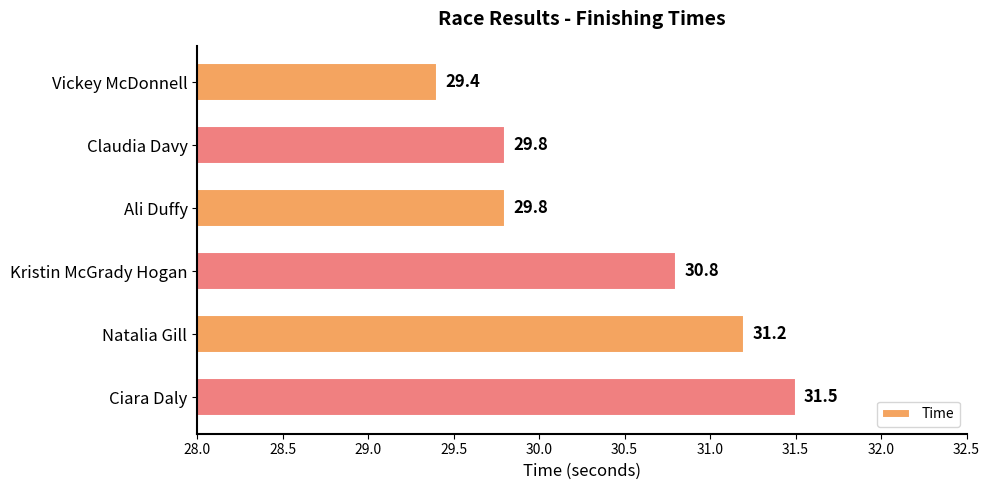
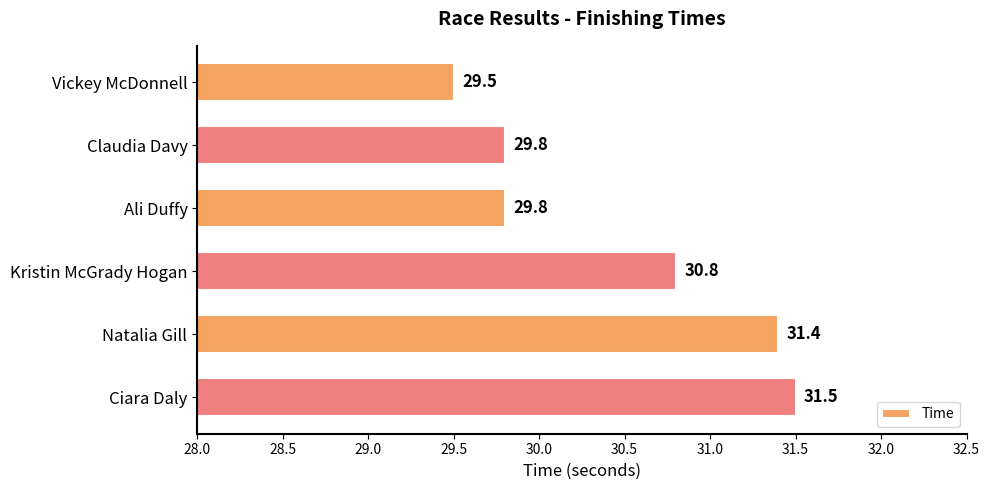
  {
-   "Vickey McDonnell": 29.4,
+   "Vickey McDonnell": 29.5,
    "Claudia Davy": 29.8,
    "Ali Duffy": 29.8,
    "Kristin McGrady Hogan": 30.8,
-   "Natalia Gill": 31.2,
+   "Natalia Gill": 31.4,
    "Ciara Daly": 31.5
  }
